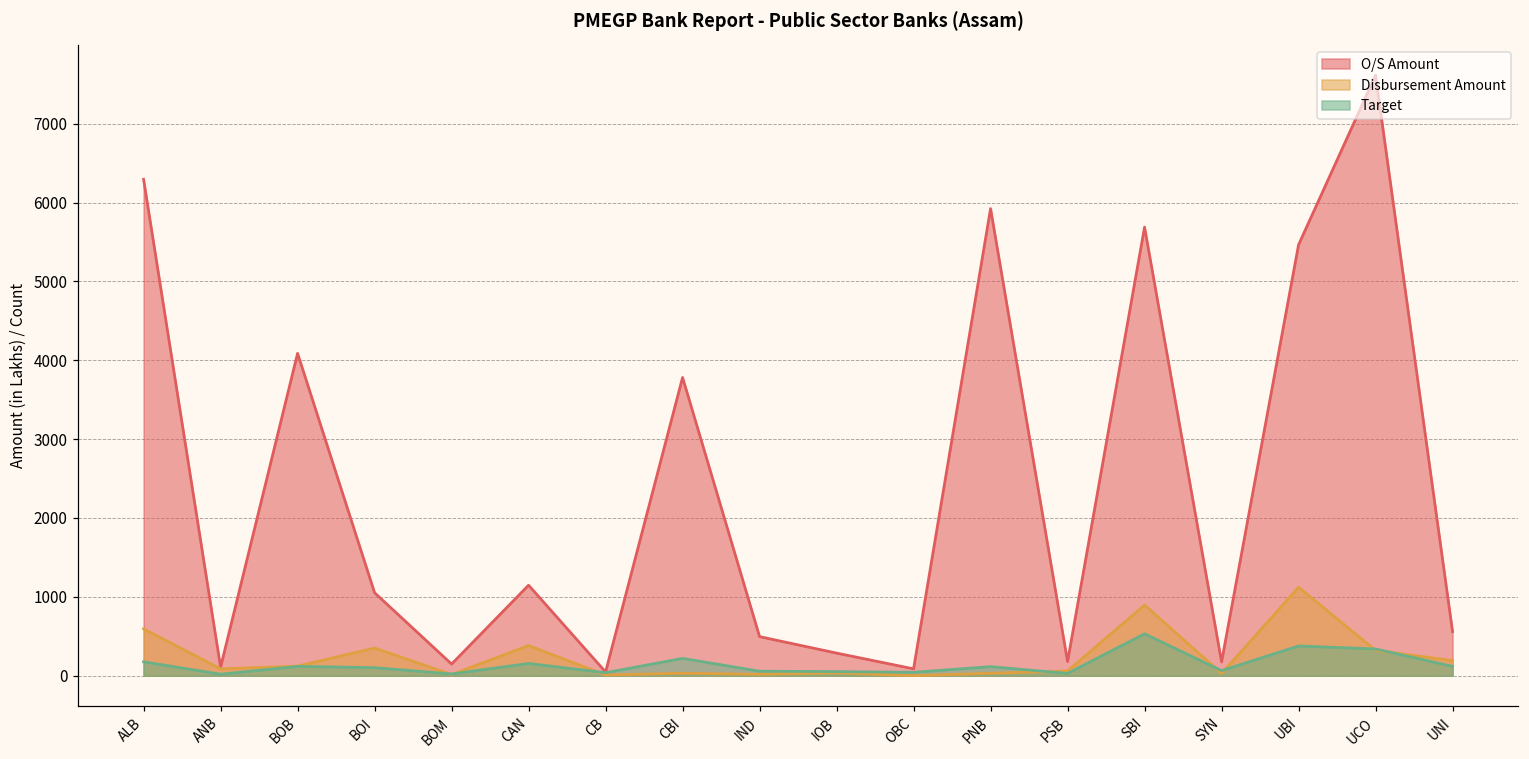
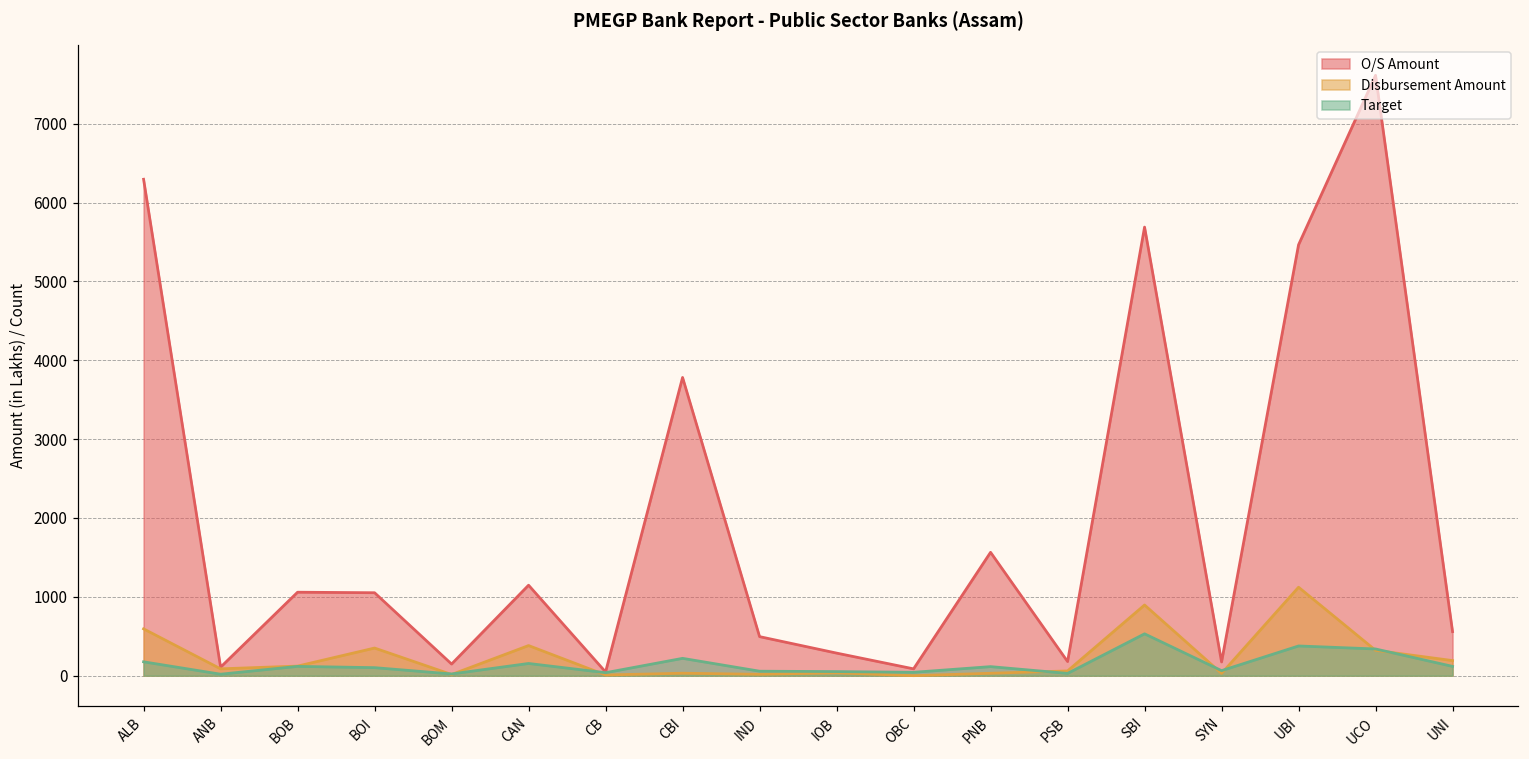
  {
    "O/S Amount": {
      "ALB": 6300,
-     "BOB": 4100,
+     "BOB": 1100,
      "BOI": 1100,
      "BOM": 100,
      "CAN": 1100,
      "CBI": 3800,
      "IND": 500,
      "IOB": 300,
      "OBC": 100,
-     "PNB": 5900,
+     "PNB": 1600,
      "PSB": 200,
      "SBI": 5700,
      "SYN": 200,
      "UBI": 5500,
      "UNI": 600
    },
    "Disbursement Amount": {
      "ALB": 600,
      "BOI": 400,
      "CAN": 400,
      "CBI": 0,
      "IND": 0,
      "OBC": 0,
      "PNB": 0,
      "SBI": 900,
      "UBI": 1100,
      "UNI": 200
    },
    "Target": {
      "ALB": 200,
      "ANB": 0,
      "BOI": 100,
      "CAN": 200,
      "CBI": 200,
      "IND": 100,
      "OBC": 0,
      "PNB": 100,
      "SBI": 500,
      "UBI": 400,
      "UNI": 100
    }
  }
